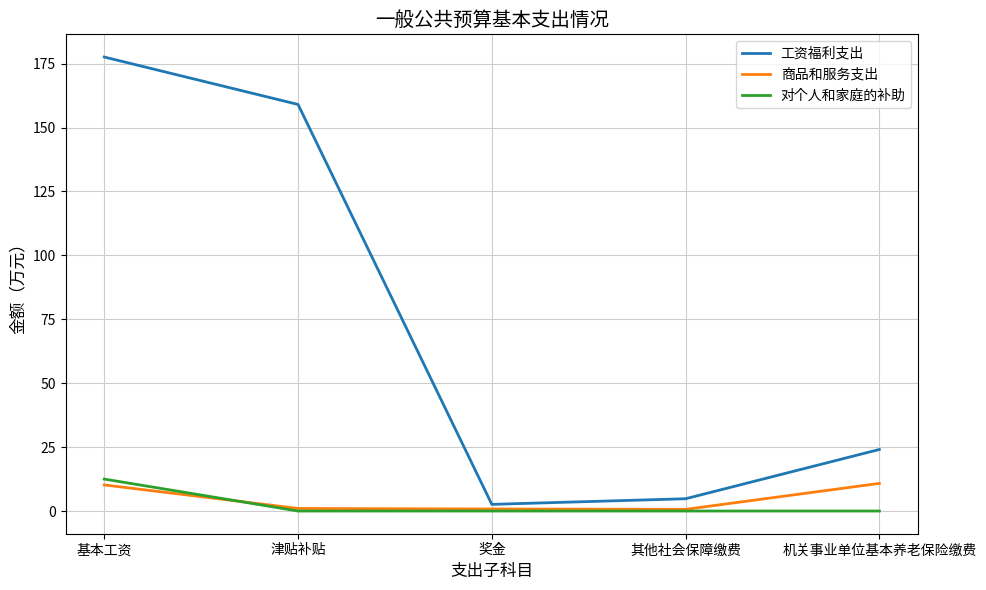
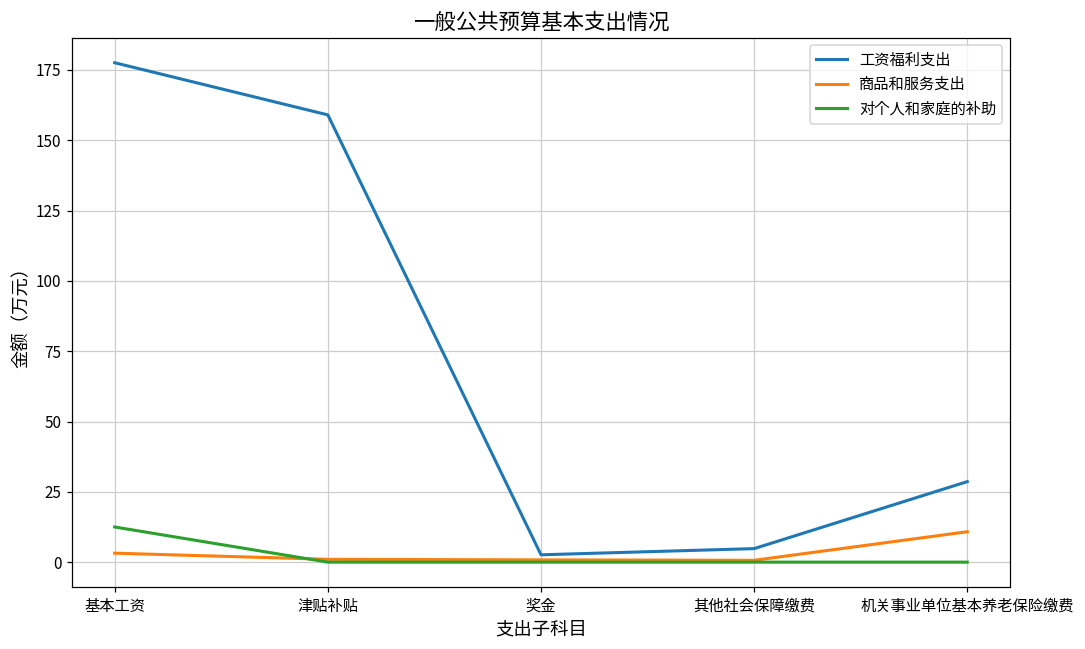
  {
    "工资福利支出": {
      "基本工资": 178,
      "津贴补贴": 159,
      "奖金": 3,
      "其他社会保障缴费": 5,
-     "机关事业单位基本养老保险缴费": 24
+     "机关事业单位基本养老保险缴费": 29
    },
    "商品和服务支出": {
-     "基本工资": 10,
+     "基本工资": 3,
      "机关事业单位基本养老保险缴费": 11
    },
    "对个人和家庭的补助": {
      "基本工资": 12,
      "机关事业单位基本养老保险缴费": 0
    }
  }
